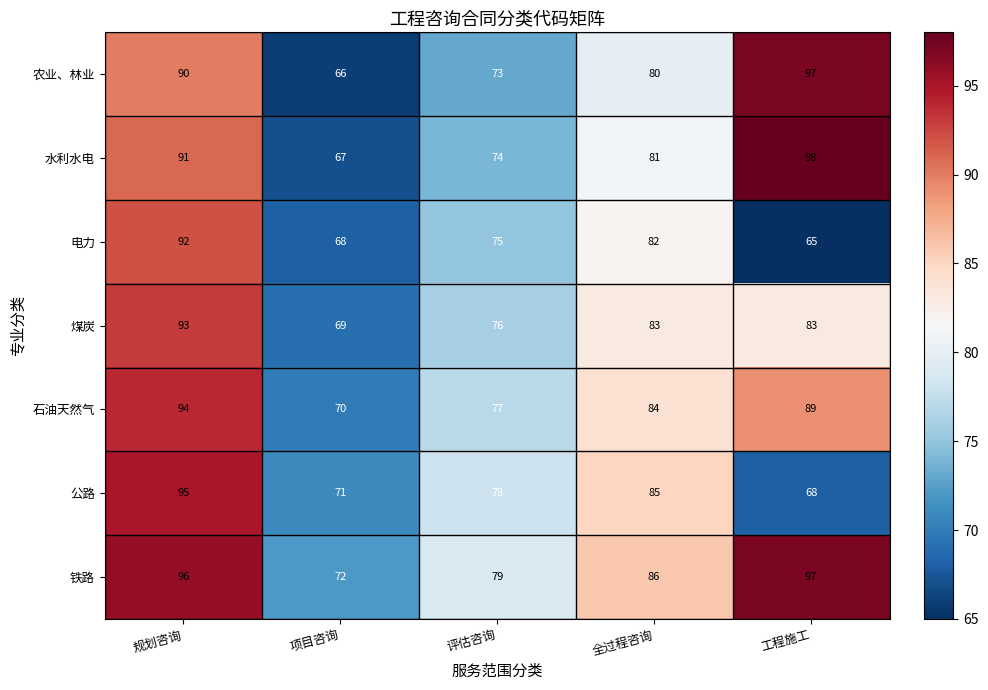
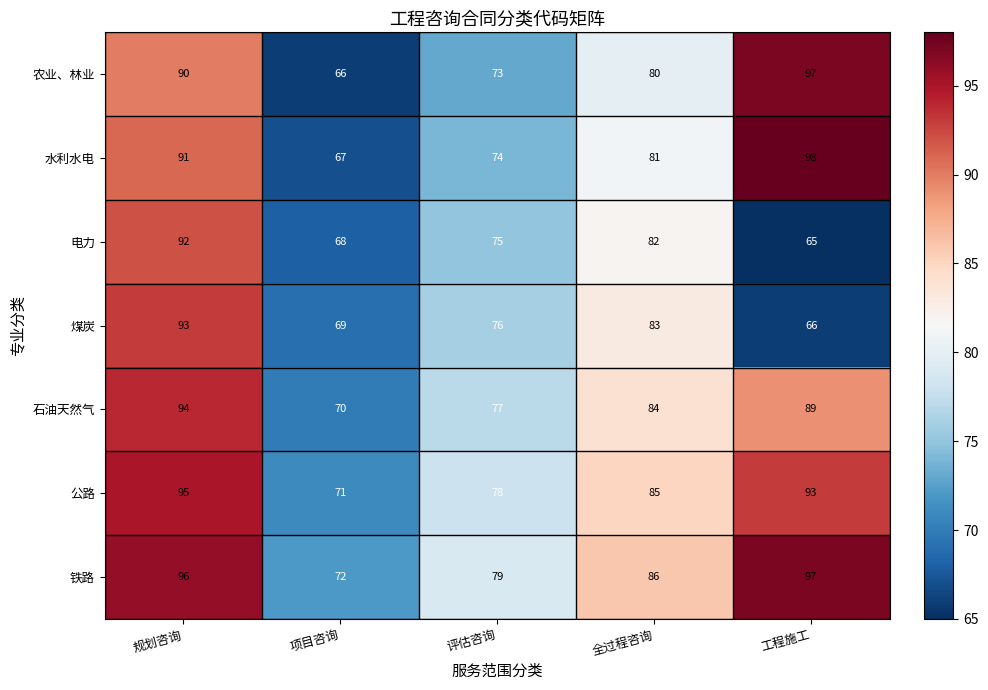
  {
    "农业、林业": {
      "规划咨询": 90,
      "项目咨询": 66,
      "评估咨询": 73,
      "全过程咨询": 80,
      "工程施工": 97
    },
    "水利水电": {
      "规划咨询": 91,
      "项目咨询": 67,
      "评估咨询": 74,
      "全过程咨询": 81,
      "工程施工": 98
    },
    "电力": {
      "规划咨询": 92,
      "项目咨询": 68,
      "评估咨询": 75,
      "全过程咨询": 82,
      "工程施工": 65
    },
    "煤炭": {
      "规划咨询": 93,
      "项目咨询": 69,
      "评估咨询": 76,
      "全过程咨询": 83,
-     "工程施工": 83
+     "工程施工": 66
    },
    "石油天然气": {
      "规划咨询": 94,
      "项目咨询": 70,
      "评估咨询": 77,
      "全过程咨询": 84,
      "工程施工": 89
    },
    "公路": {
      "规划咨询": 95,
      "项目咨询": 71,
      "评估咨询": 78,
      "全过程咨询": 85,
-     "工程施工": 68
+     "工程施工": 93
    },
    "铁路": {
      "规划咨询": 96,
      "项目咨询": 72,
      "评估咨询": 79,
      "全过程咨询": 86,
      "工程施工": 97
    }
  }
